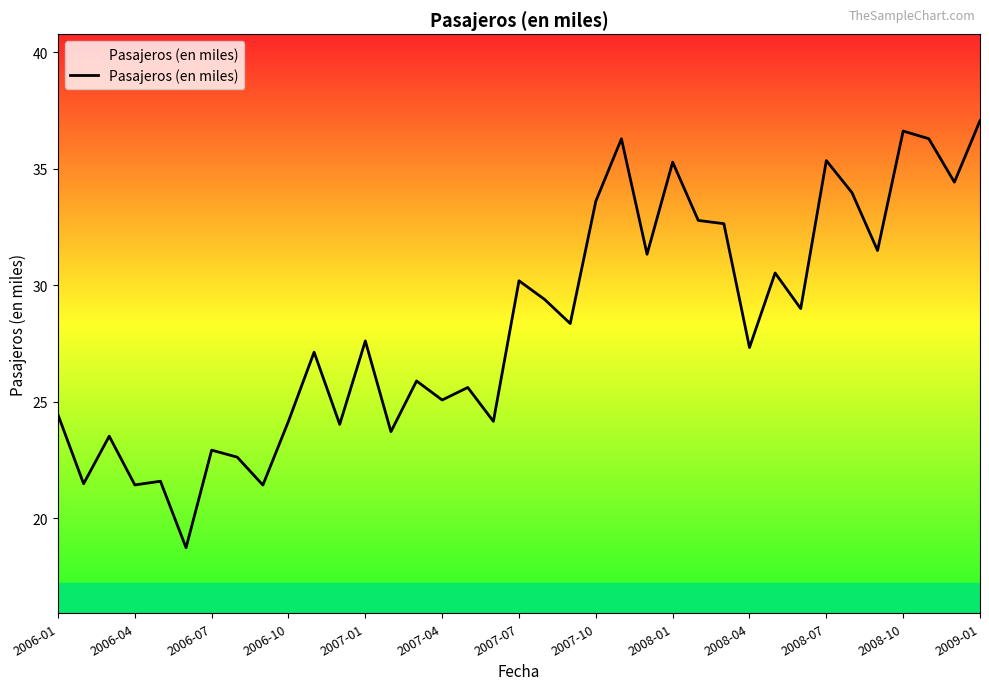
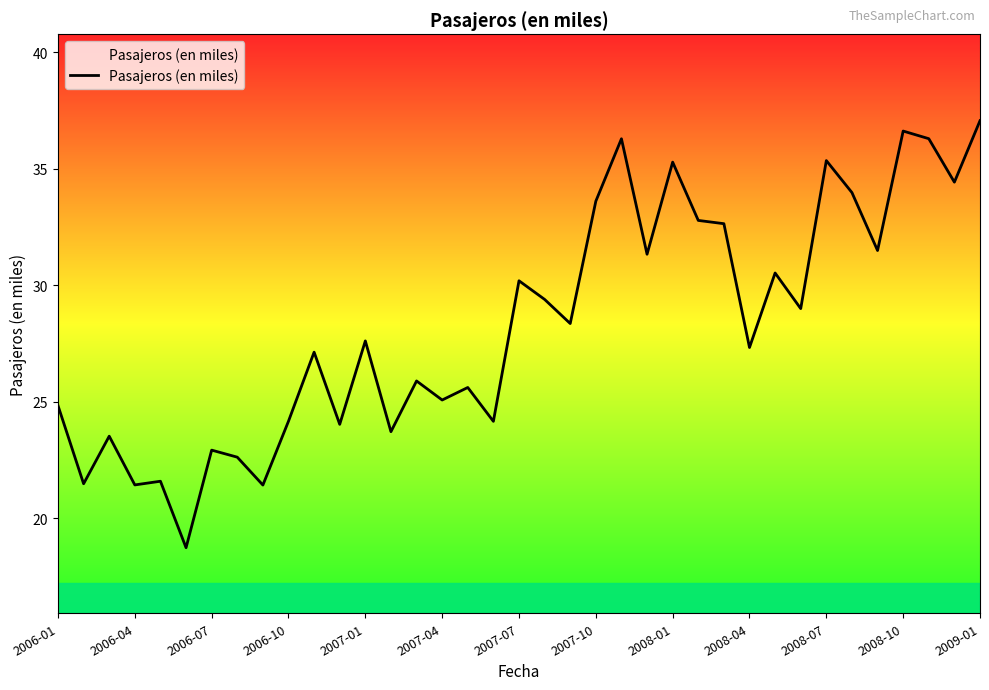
  {
-   "2006-01": 24.4,
+   "2006-01": 24.8,
    "2006-04": 21.4,
    "2006-07": 22.9,
    "2006-10": 24.2,
    "2007-01": 27.6,
    "2007-04": 25.1,
    "2007-07": 30.2,
    "2007-10": 33.6,
    "2008-01": 35.3,
    "2008-04": 27.3,
    "2008-07": 35.3,
    "2008-10": 36.6,
    "2009-01": 37.1
  }
